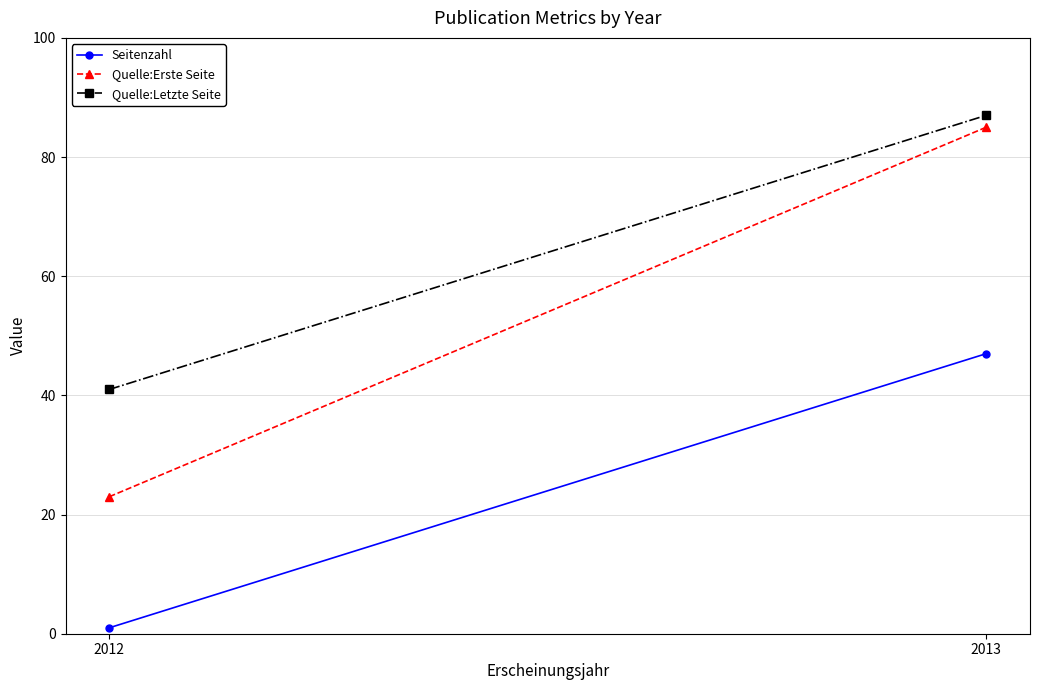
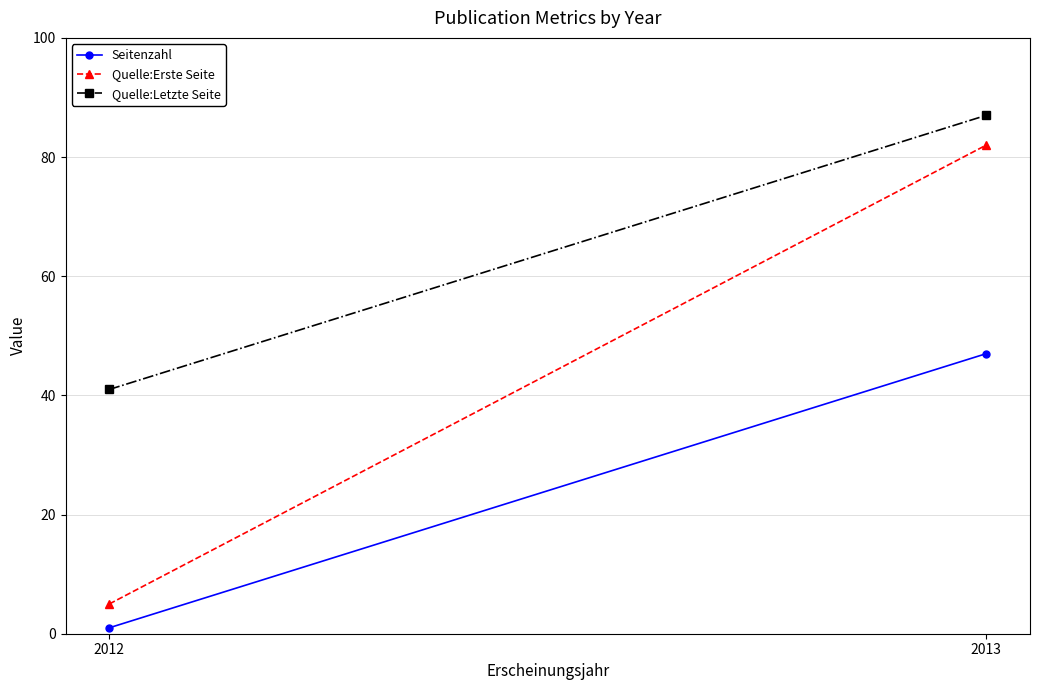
  {
    "Seitenzahl": {
      "2012": 1,
      "2013": 47
    },
    "Quelle:Erste Seite": {
-     "2012": 23,
-     "2013": 85
+     "2012": 5,
+     "2013": 82
    },
    "Quelle:Letzte Seite": {
      "2012": 41,
      "2013": 87
    }
  }
